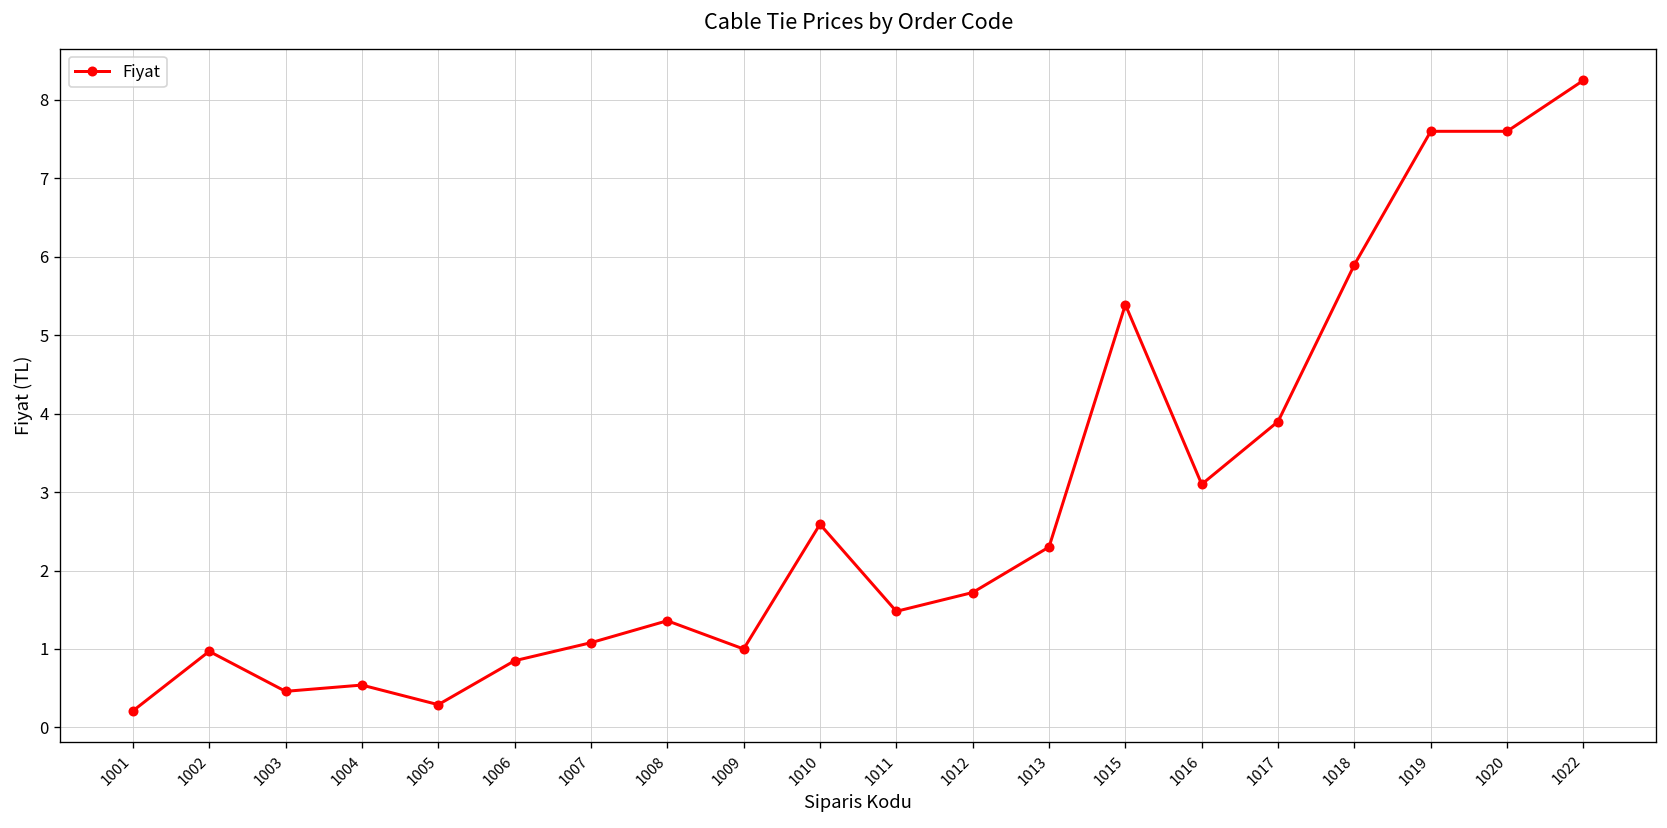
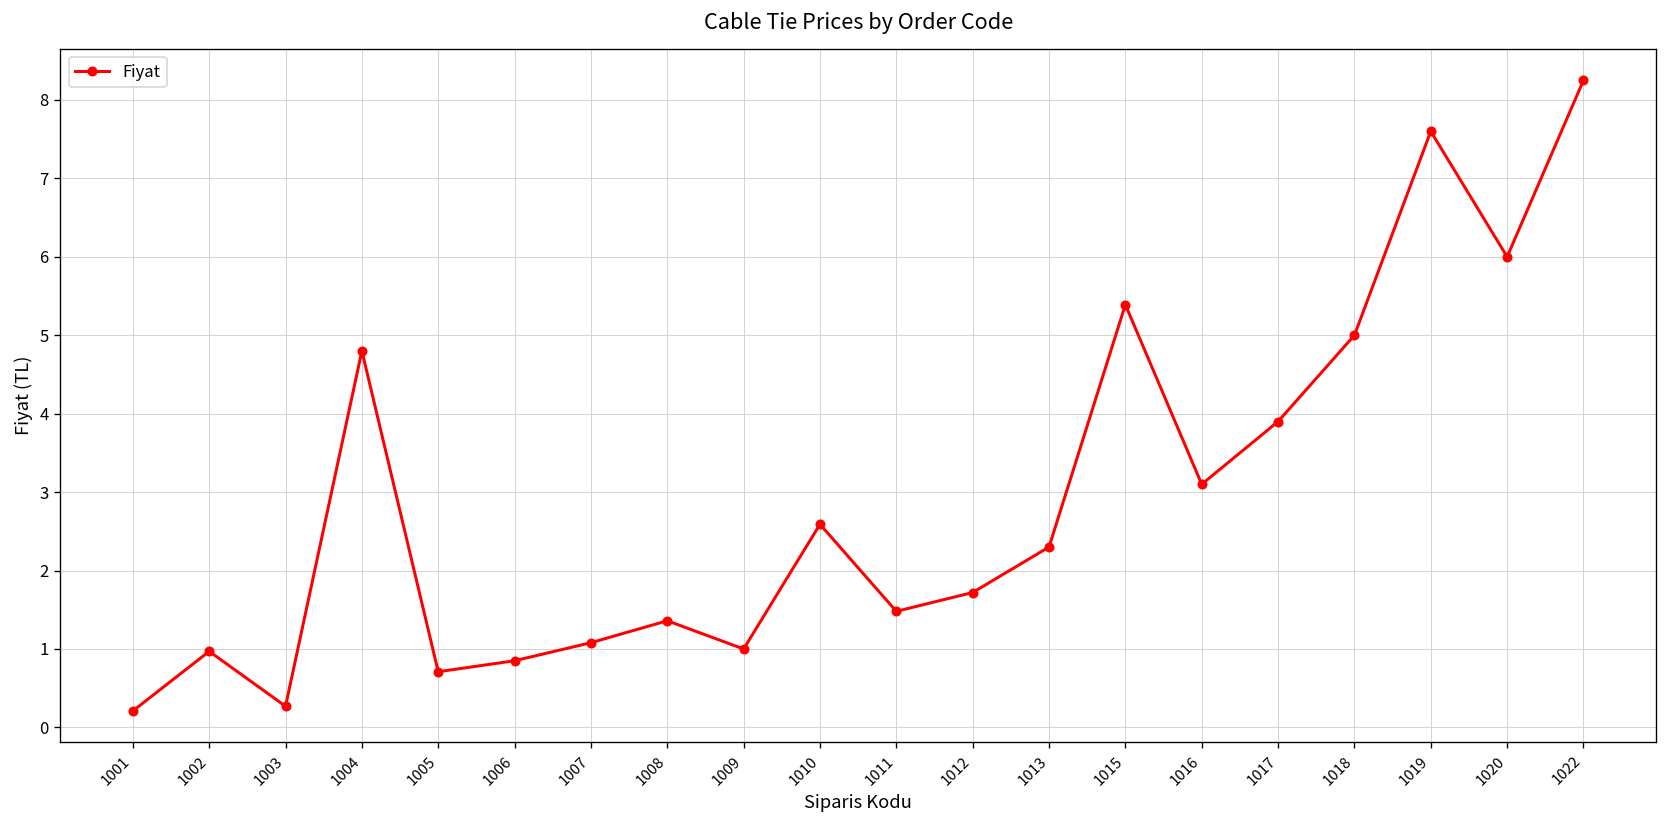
  {
    "1001": 0.2,
    "1002": 1.0,
-   "1003": 0.5,
-   "1004": 0.5,
-   "1005": 0.3,
+   "1003": 0.3,
+   "1004": 4.8,
+   "1005": 0.7,
    "1006": 0.9,
    "1007": 1.1,
    "1008": 1.4,
    "1009": 1.0,
    "1010": 2.6,
    "1011": 1.5,
    "1012": 1.7,
    "1013": 2.3,
    "1015": 5.4,
    "1016": 3.1,
    "1017": 3.9,
-   "1018": 5.9,
+   "1018": 5.0,
    "1019": 7.6,
-   "1020": 7.6,
+   "1020": 6.0,
    "1022": 8.3
  }
